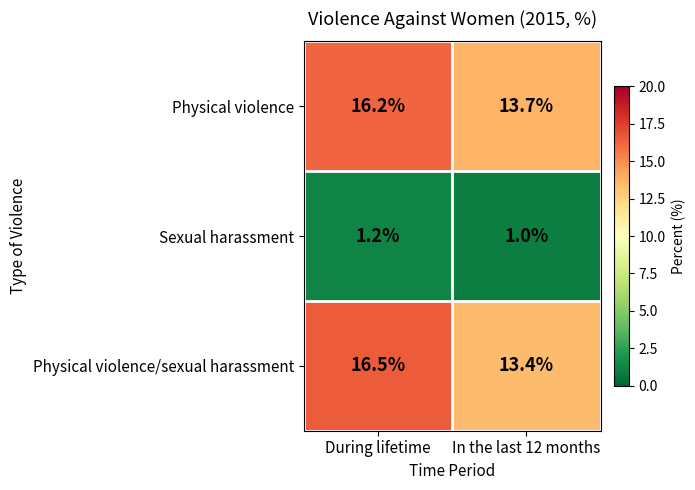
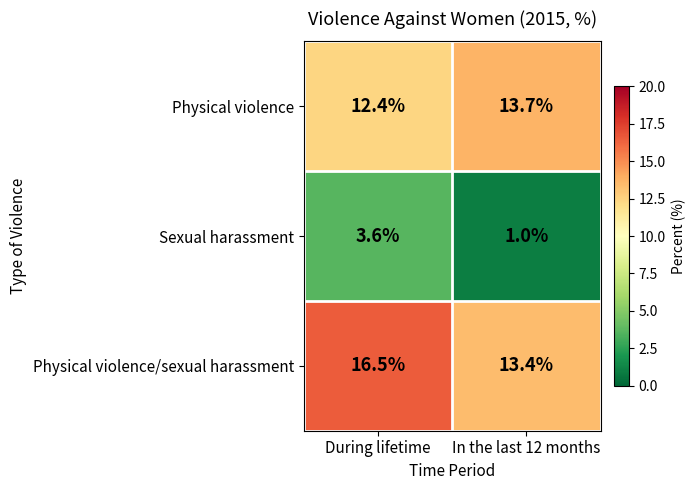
  {
    "Physical violence": {
-     "During lifetime": "16.2%",
+     "During lifetime": "12.4%",
      "In the last 12 months": "13.7%"
    },
    "Sexual harassment": {
-     "During lifetime": "1.2%",
+     "During lifetime": "3.6%",
      "In the last 12 months": "1.0%"
    },
    "Physical violence/sexual harassment": {
      "During lifetime": "16.5%",
      "In the last 12 months": "13.4%"
    }
  }
